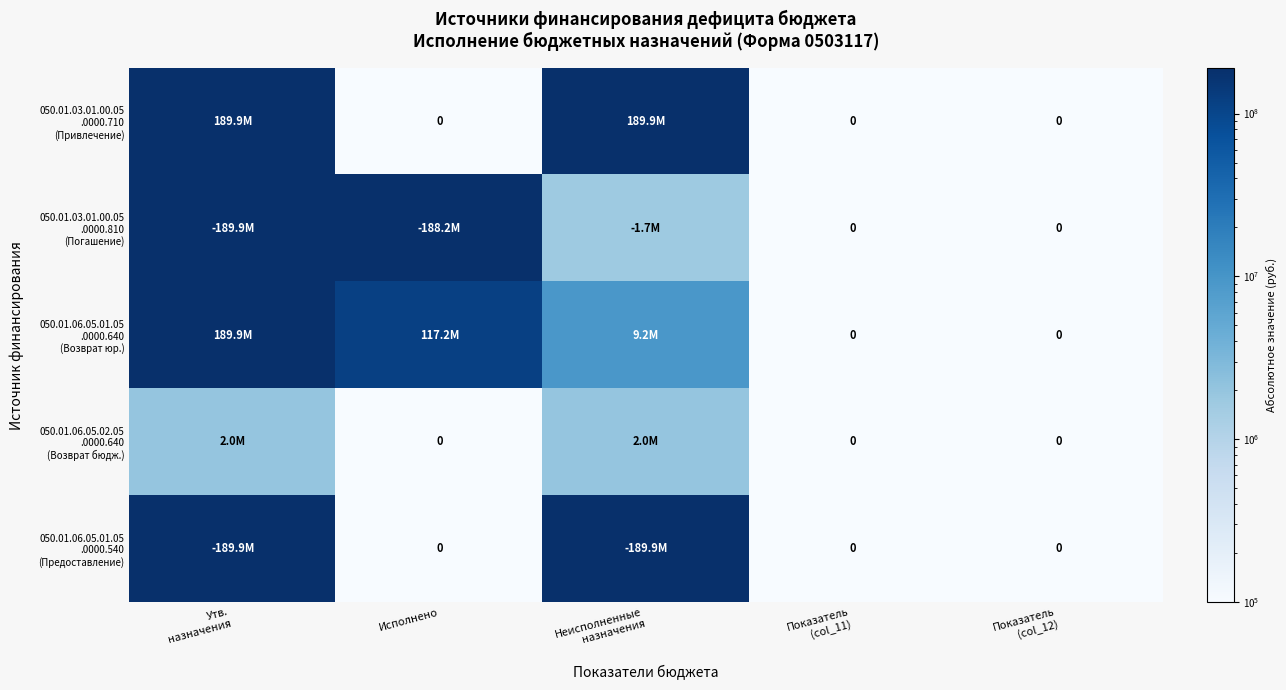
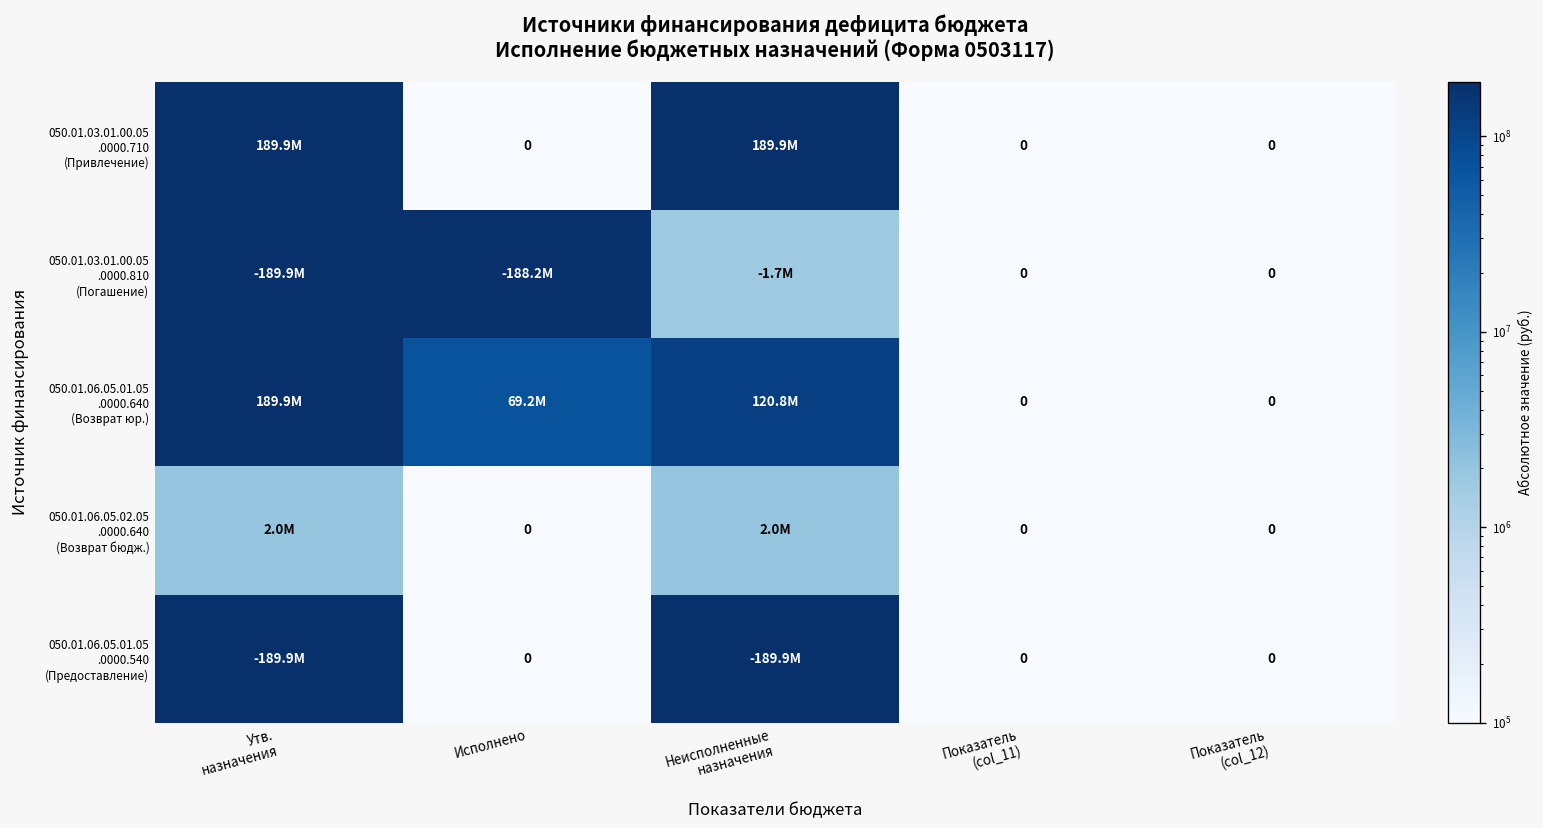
  {
    "050.01.03.01.00.05 .0000.710 (Привлечение)": {
      "Утв. назначения": "189.9M",
      "Исполнено": "0",
      "Неисполненные назначения": "189.9M",
      "Показатель (col_11)": "0",
      "Показатель (col_12)": "0"
    },
    "050.01.03.01.00.05 .0000.810 (Погашение)": {
      "Утв. назначения": "-189.9M",
      "Исполнено": "-188.2M",
      "Неисполненные назначения": "-1.7M",
      "Показатель (col_11)": "0",
      "Показатель (col_12)": "0"
    },
    "050.01.06.05.01.05 .0000.640 (Возврат юр.)": {
      "Утв. назначения": "189.9M",
-     "Исполнено": "117.2M",
-     "Неисполненные назначения": "9.2M",
+     "Исполнено": "69.2M",
+     "Неисполненные назначения": "120.8M",
      "Показатель (col_11)": "0",
      "Показатель (col_12)": "0"
    },
    "050.01.06.05.02.05 .0000.640 (Возврат бюдж.)": {
      "Утв. назначения": "2.0M",
      "Исполнено": "0",
      "Неисполненные назначения": "2.0M",
      "Показатель (col_11)": "0",
      "Показатель (col_12)": "0"
    },
    "050.01.06.05.01.05 .0000.540 (Предоставление)": {
      "Утв. назначения": "-189.9M",
      "Исполнено": "0",
      "Неисполненные назначения": "-189.9M",
      "Показатель (col_11)": "0",
      "Показатель (col_12)": "0"
    }
  }
